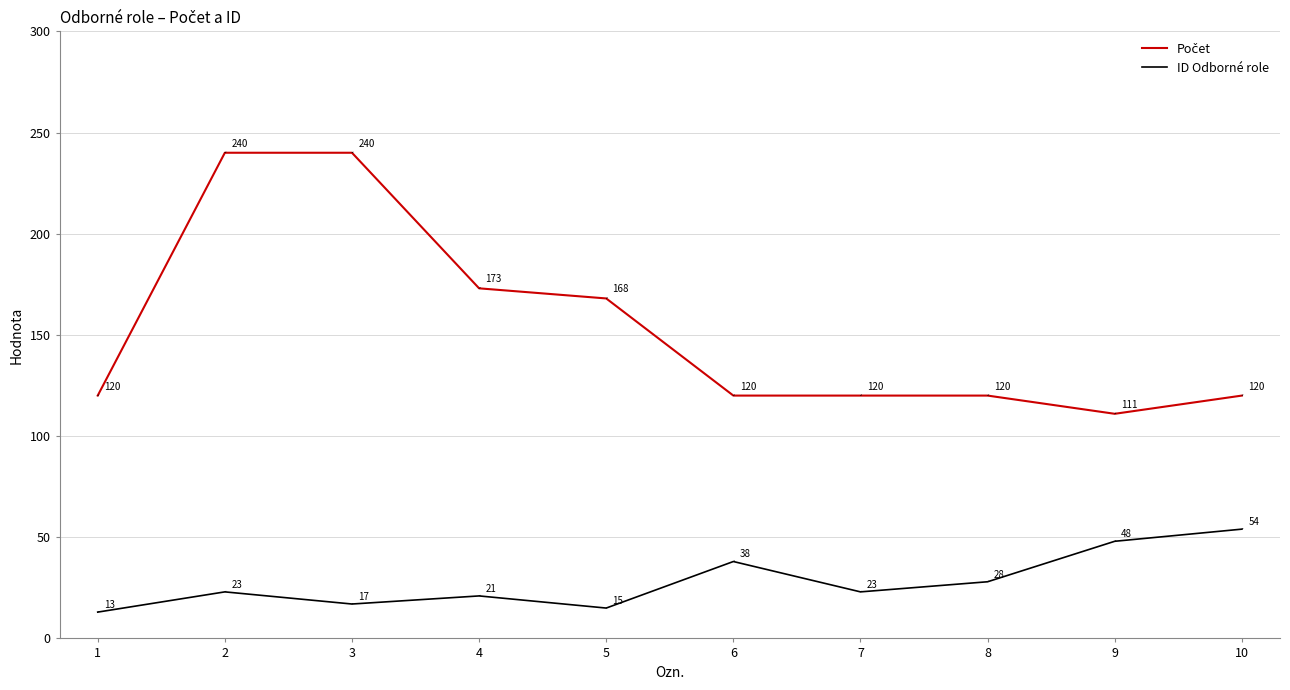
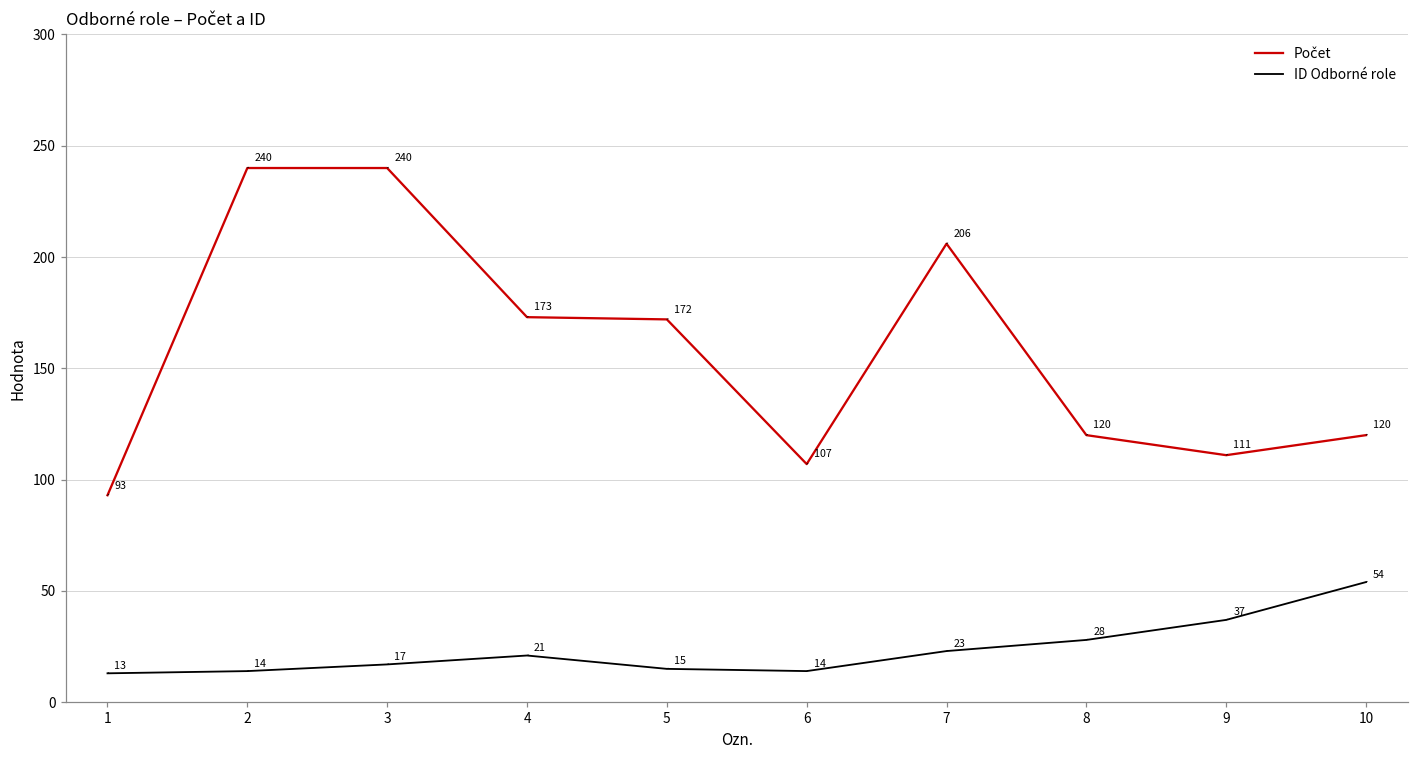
  {
    "Počet": {
-     "1": 120,
+     "1": 93,
      "2": 240,
      "3": 240,
      "4": 173,
-     "5": 168,
-     "6": 120,
-     "7": 120,
+     "5": 172,
+     "6": 107,
+     "7": 206,
      "8": 120,
      "9": 111,
      "10": 120
    },
    "ID Odborné role": {
      "1": 13,
-     "2": 23,
+     "2": 14,
      "3": 17,
      "4": 21,
      "5": 15,
-     "6": 38,
+     "6": 14,
      "7": 23,
      "8": 28,
-     "9": 48,
+     "9": 37,
      "10": 54
    }
  }
